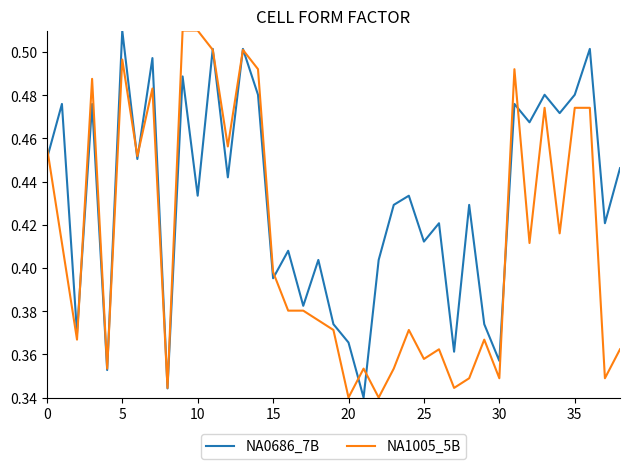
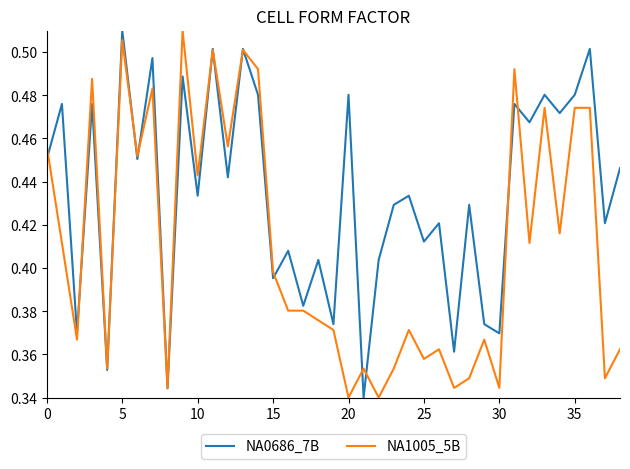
  {
    "NA0686_7B": {
      "0": 0.451,
      "5": 0.510,
      "10": 0.434,
      "15": 0.395,
-     "20": 0.366,
+     "20": 0.480,
      "25": 0.412,
-     "30": 0.357,
+     "30": 0.370,
      "35": 0.480
    },
    "NA1005_5B": {
      "0": 0.456,
-     "5": 0.497,
-     "10": 0.510,
+     "5": 0.506,
+     "10": 0.443,
      "15": 0.398,
      "20": 0.340,
      "25": 0.358,
-     "30": 0.349,
+     "30": 0.344,
      "35": 0.474
    }
  }
